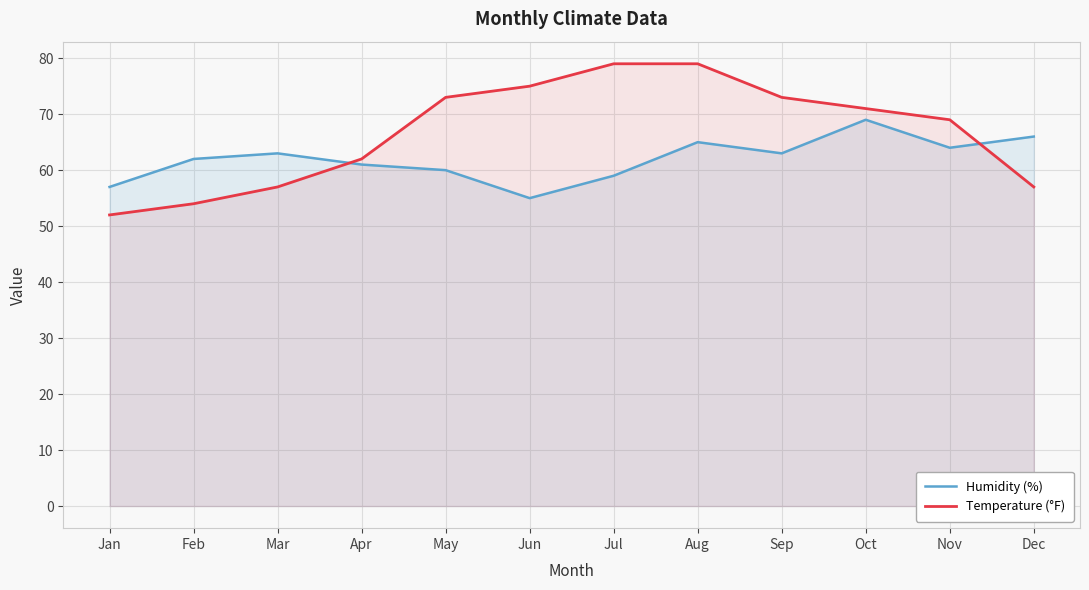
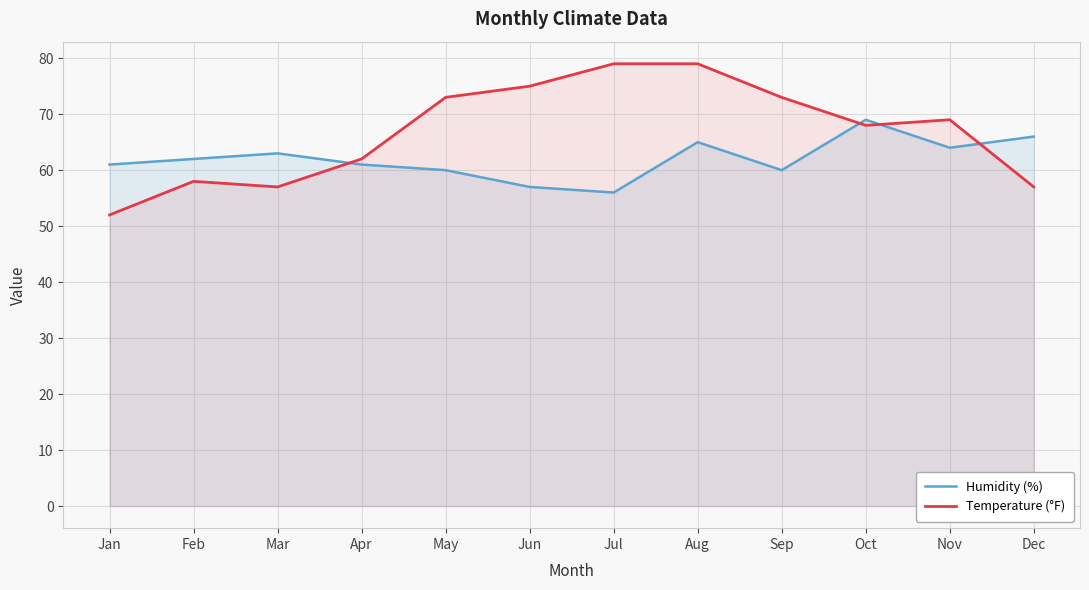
  {
    "Humidity (%)": {
-     "Jan": 57,
+     "Jan": 61,
      "Feb": 62,
      "Mar": 63,
      "Apr": 61,
      "May": 60,
-     "Jun": 55,
-     "Jul": 59,
+     "Jun": 57,
+     "Jul": 56,
      "Aug": 65,
-     "Sep": 63,
+     "Sep": 60,
      "Oct": 69,
      "Nov": 64,
      "Dec": 66
    },
    "Temperature (°F)": {
      "Jan": 52,
-     "Feb": 54,
+     "Feb": 58,
      "Mar": 57,
      "Apr": 62,
      "May": 73,
      "Jun": 75,
      "Jul": 79,
      "Aug": 79,
      "Sep": 73,
-     "Oct": 71,
+     "Oct": 68,
      "Nov": 69,
      "Dec": 57
    }
  }
